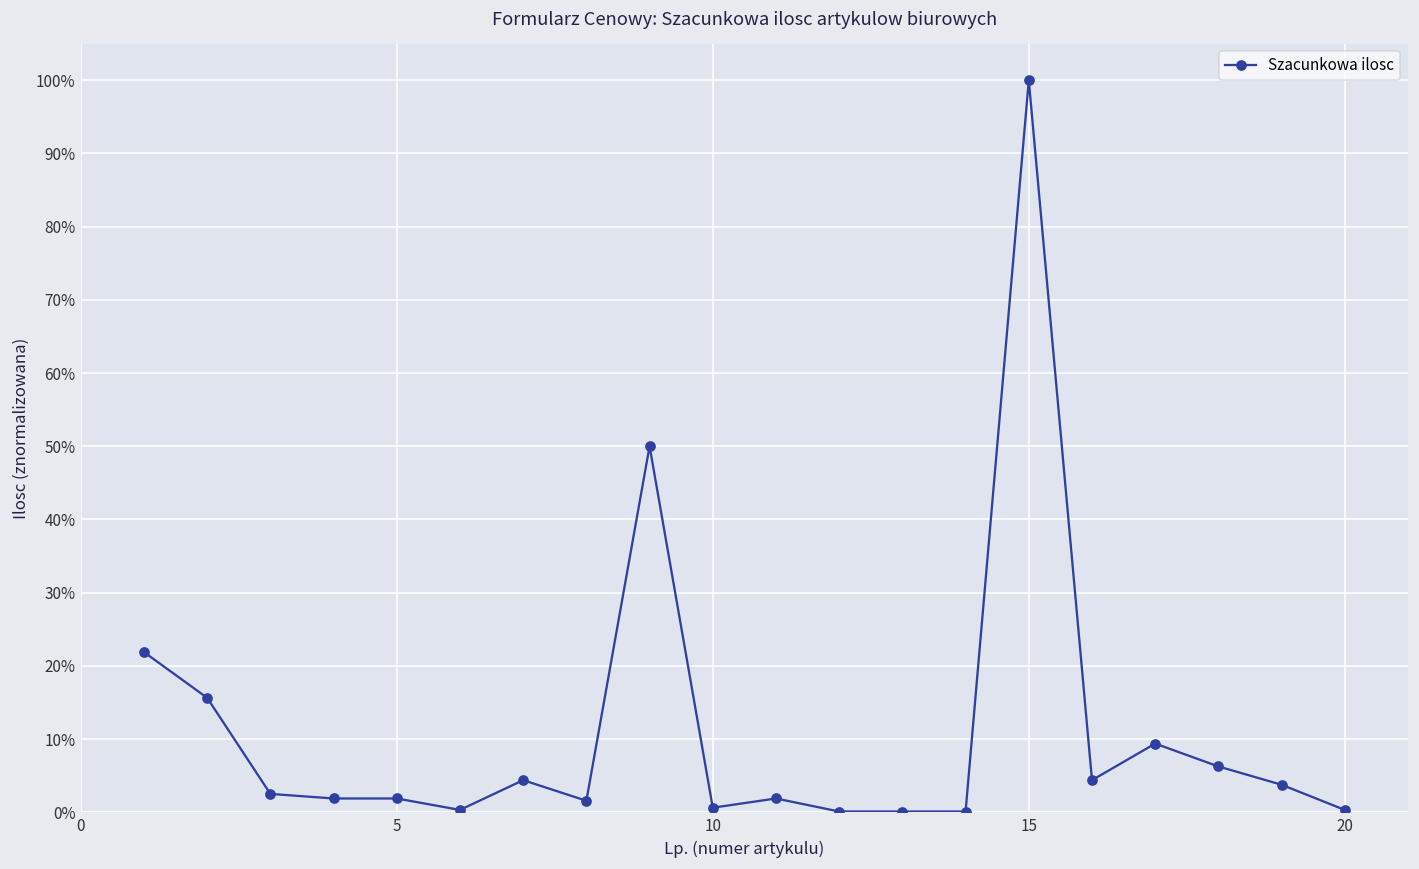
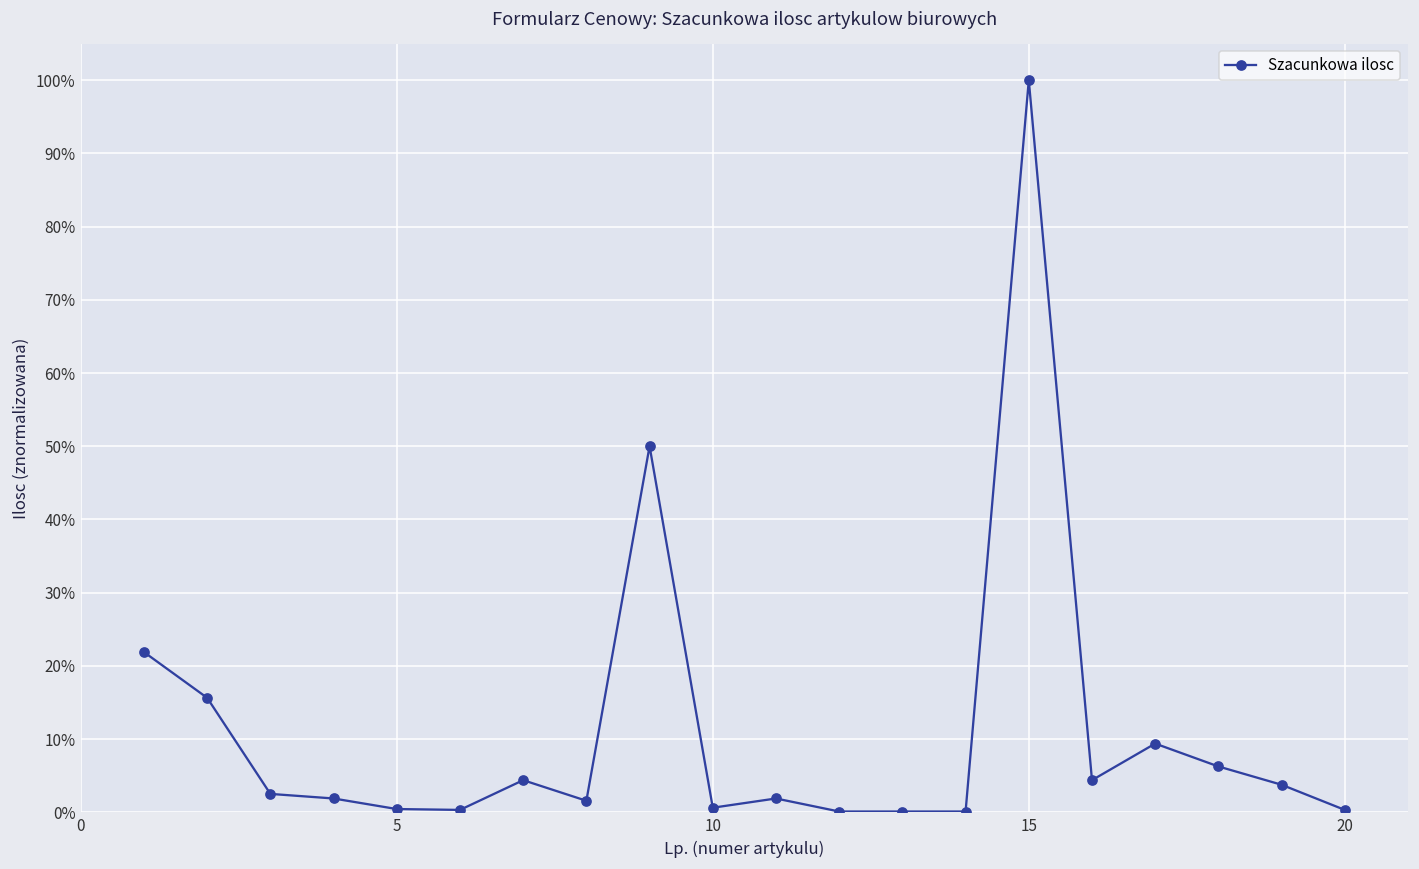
  {
-   "5": "2%",
+   "5": "0%",
    "10": "1%",
    "15": "100%",
    "20": "0%"
  }
